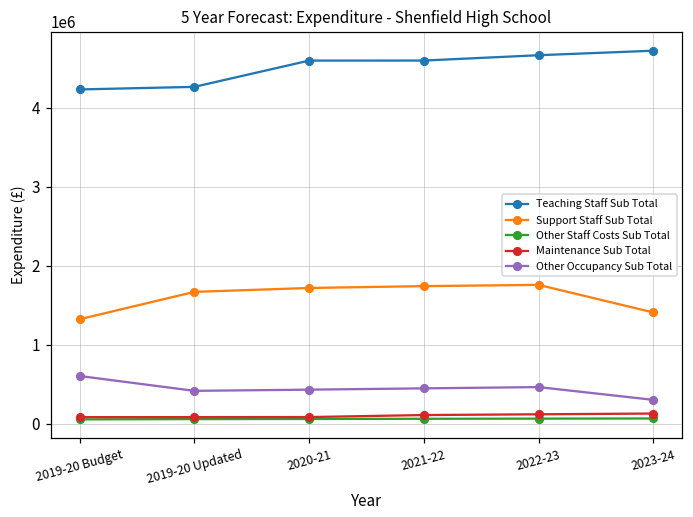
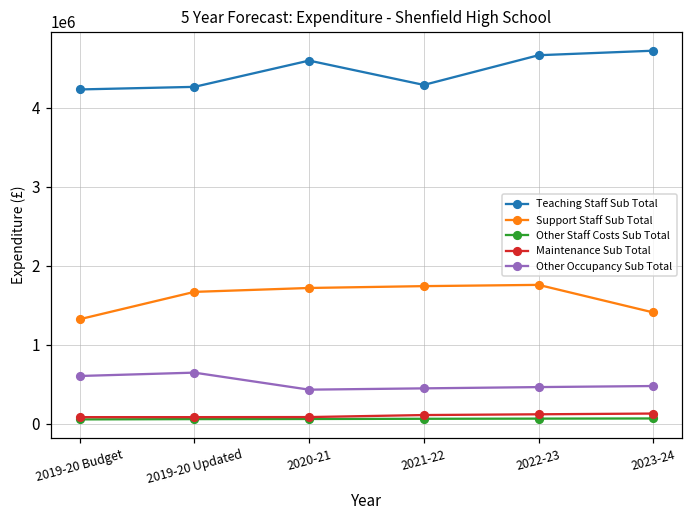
  {
    "Teaching Staff Sub Total": {
      "2019-20 Budget": 4200000,
      "2019-20 Updated": 4300000,
      "2020-21": 4600000,
-     "2021-22": 4600000,
+     "2021-22": 4300000,
      "2022-23": 4700000,
      "2023-24": 4700000
    },
    "Support Staff Sub Total": {
      "2019-20 Budget": 1300000,
      "2019-20 Updated": 1700000,
      "2020-21": 1700000,
      "2021-22": 1700000,
      "2022-23": 1800000,
      "2023-24": 1400000
    },
    "Other Staff Costs Sub Total": {
      "2021-22": 100000,
      "2022-23": 100000,
      "2023-24": 100000
    },
    "Maintenance Sub Total": {
      "2021-22": 100000,
      "2022-23": 100000,
      "2023-24": 100000
    },
    "Other Occupancy Sub Total": {
      "2019-20 Budget": 600000,
-     "2019-20 Updated": 400000,
+     "2019-20 Updated": 600000,
      "2020-21": 400000,
      "2021-22": 400000,
      "2022-23": 500000,
-     "2023-24": 300000
+     "2023-24": 500000
    }
  }
